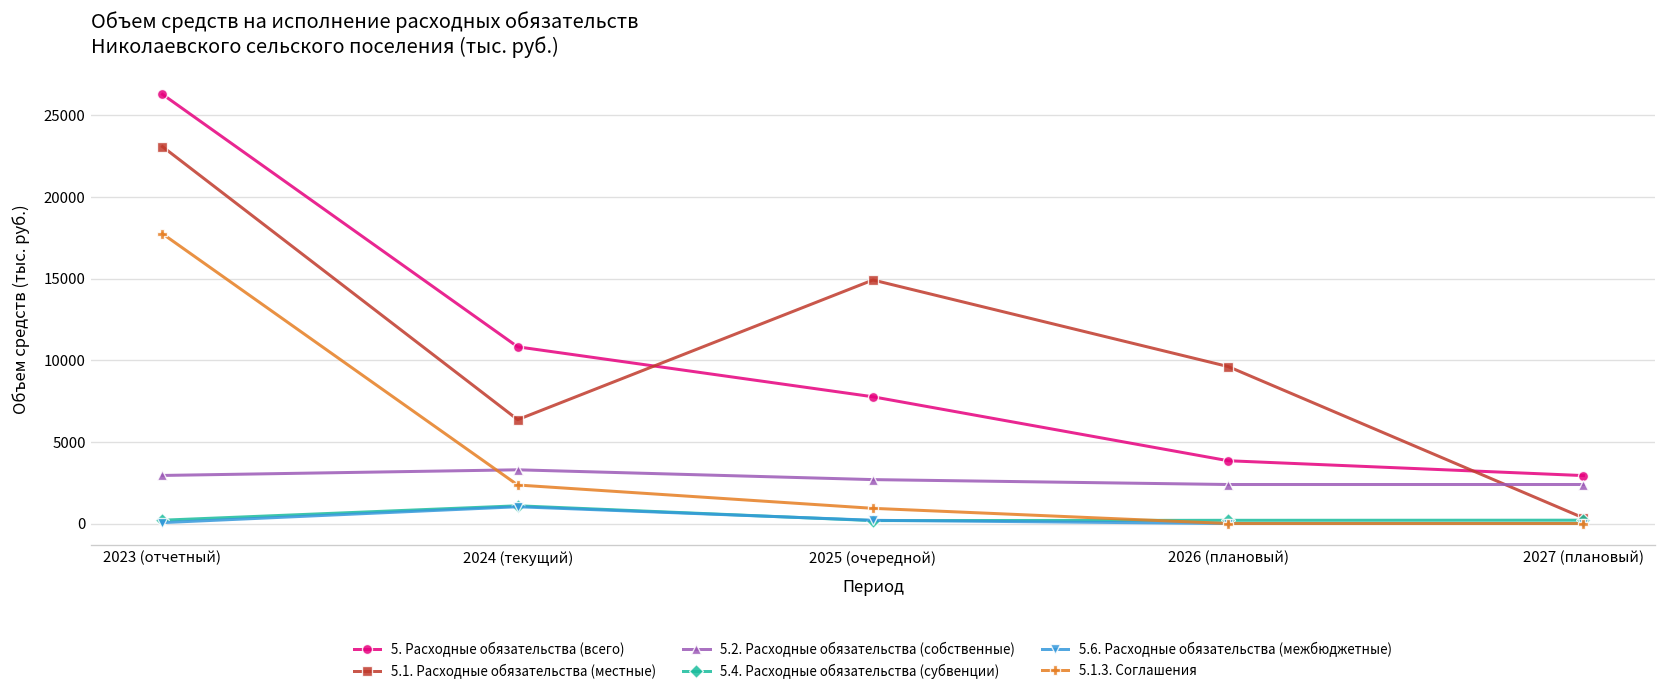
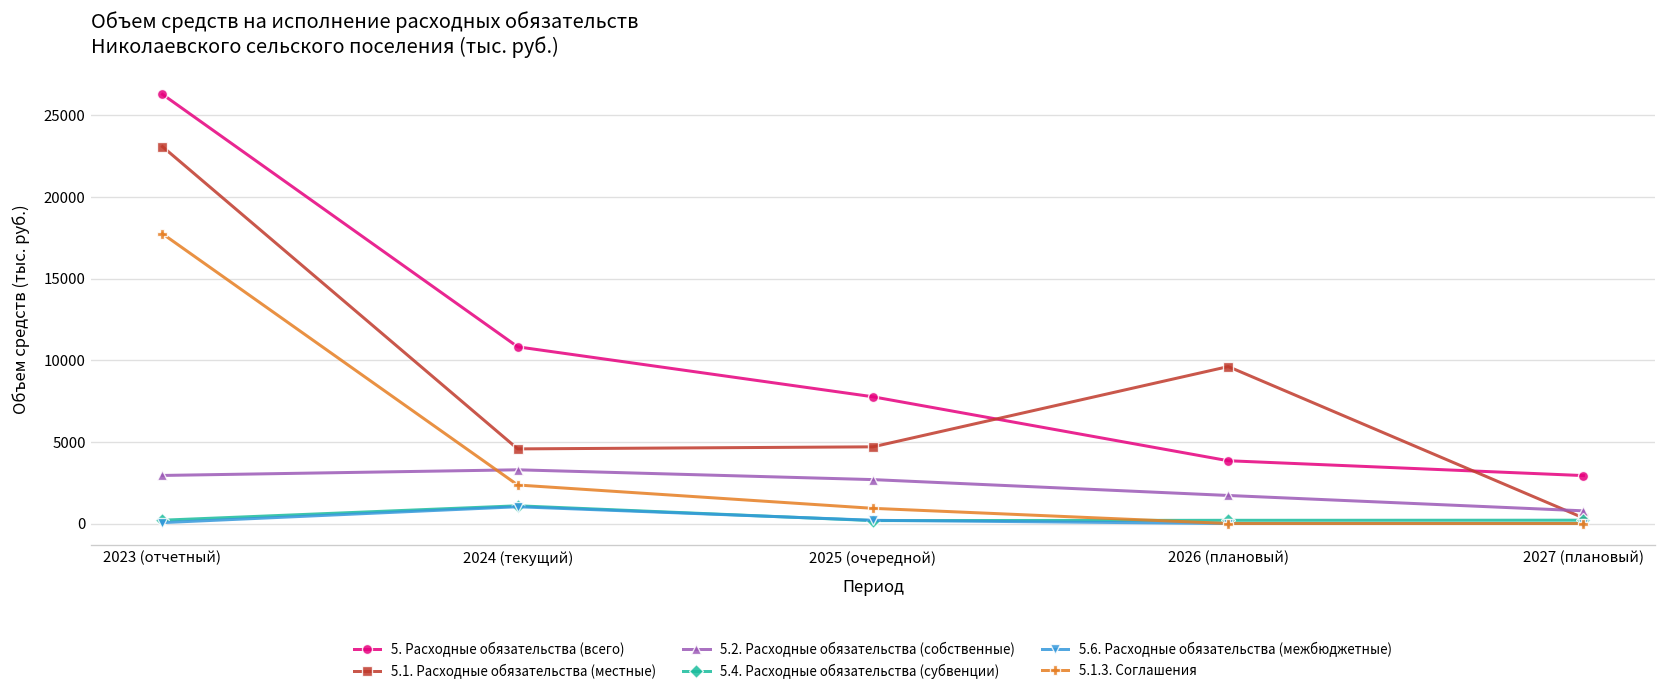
  {
    "5. Расходные обязательства (всего)": {
      "2023 (отчетный)": 26300,
      "2024 (текущий)": 10800,
      "2025 (очередной)": 7800,
      "2026 (плановый)": 3800,
      "2027 (плановый)": 2900
    },
    "5.1. Расходные обязательства (местные)": {
      "2023 (отчетный)": 23100,
-     "2024 (текущий)": 6400,
-     "2025 (очередной)": 14900,
+     "2024 (текущий)": 4600,
+     "2025 (очередной)": 4700,
      "2026 (плановый)": 9600
    },
    "5.2. Расходные обязательства (собственные)": {
      "2023 (отчетный)": 2900,
      "2024 (текущий)": 3300,
      "2025 (очередной)": 2700,
-     "2026 (плановый)": 2400,
-     "2027 (плановый)": 2400
+     "2026 (плановый)": 1700,
+     "2027 (плановый)": 800
    },
    "5.4. Расходные обязательства (субвенции)": {
      "2026 (плановый)": 200
    },
    "5.1.3. Соглашения": {
      "2023 (отчетный)": 17700,
      "2024 (текущий)": 2400,
      "2025 (очередной)": 900
    }
  }
